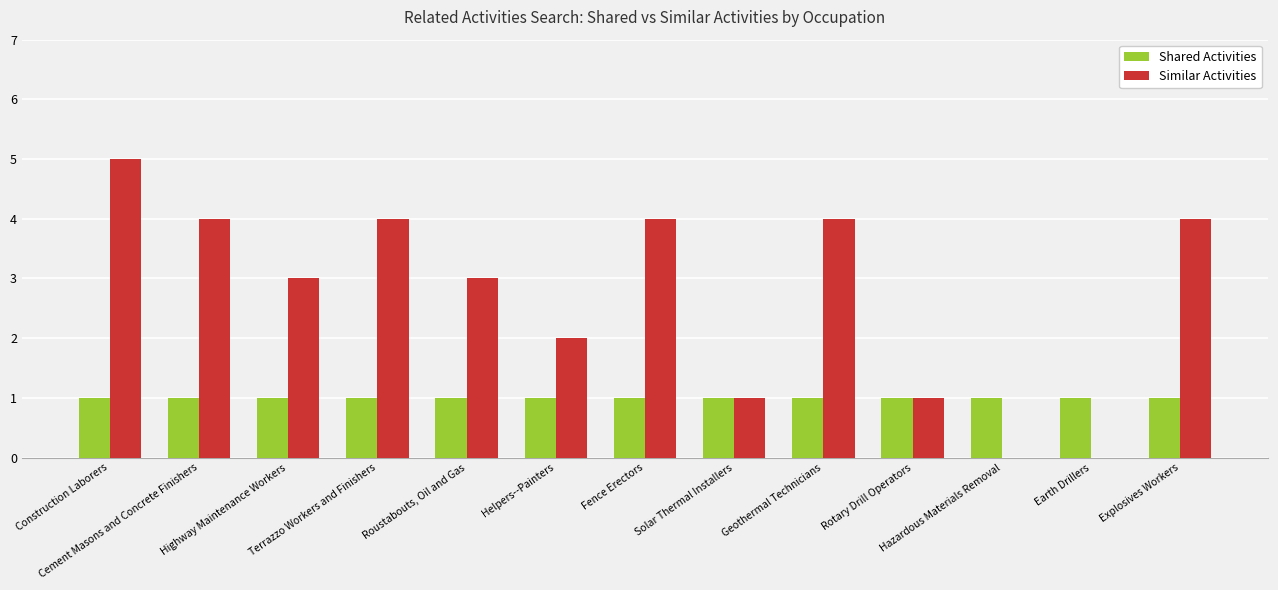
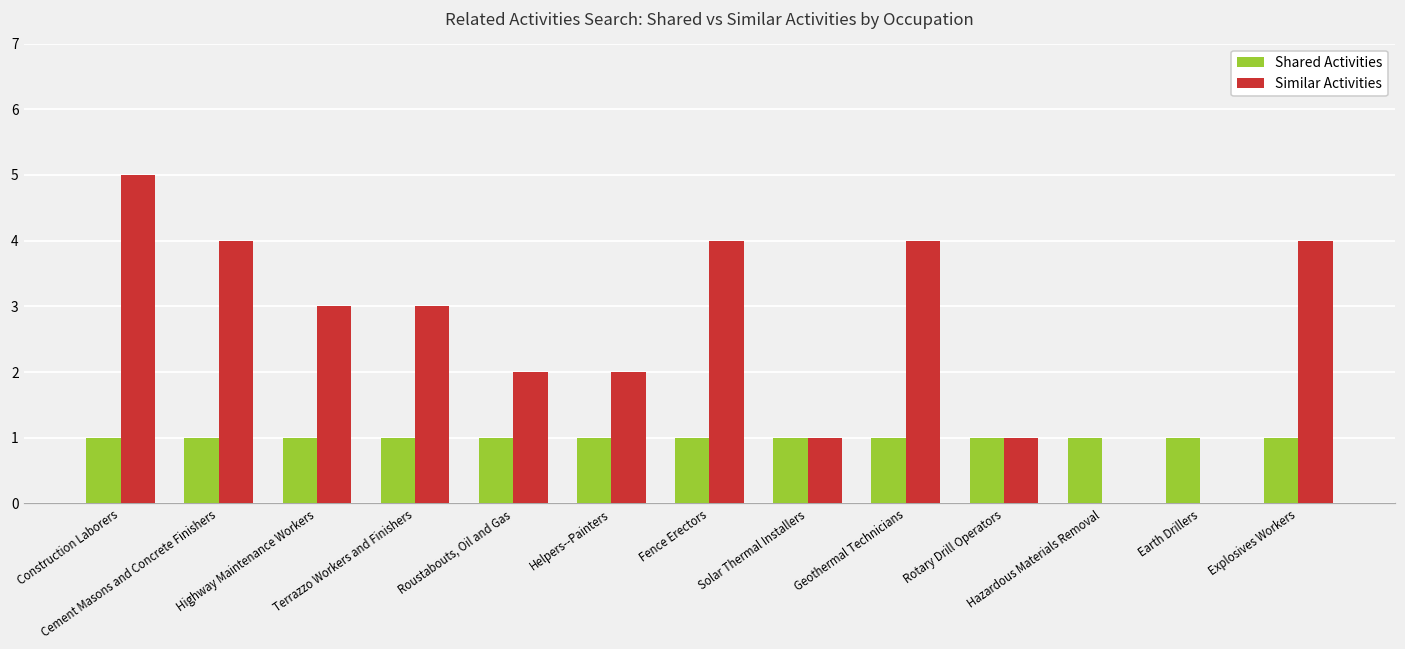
  {
    "Shared Activities": {
      "Construction Laborers": 1,
      "Cement Masons and Concrete Finishers": 1,
      "Highway Maintenance Workers": 1,
      "Terrazzo Workers and Finishers": 1,
      "Roustabouts, Oil and Gas": 1,
      "Helpers--Painters": 1,
      "Fence Erectors": 1,
      "Solar Thermal Installers": 1,
      "Geothermal Technicians": 1,
      "Rotary Drill Operators": 1,
      "Hazardous Materials Removal": 1,
      "Earth Drillers": 1,
      "Explosives Workers": 1
    },
    "Similar Activities": {
      "Construction Laborers": 5,
      "Cement Masons and Concrete Finishers": 4,
      "Highway Maintenance Workers": 3,
-     "Terrazzo Workers and Finishers": 4,
-     "Roustabouts, Oil and Gas": 3,
+     "Terrazzo Workers and Finishers": 3,
+     "Roustabouts, Oil and Gas": 2,
      "Helpers--Painters": 2,
      "Fence Erectors": 4,
      "Solar Thermal Installers": 1,
      "Geothermal Technicians": 4,
      "Rotary Drill Operators": 1,
      "Hazardous Materials Removal": 0,
      "Earth Drillers": 0,
      "Explosives Workers": 4
    }
  }
